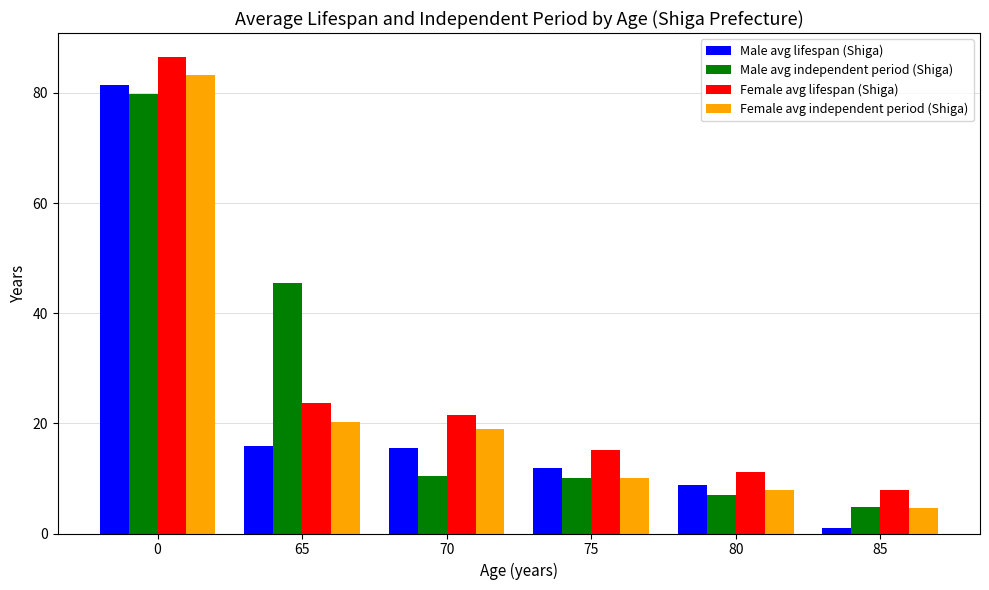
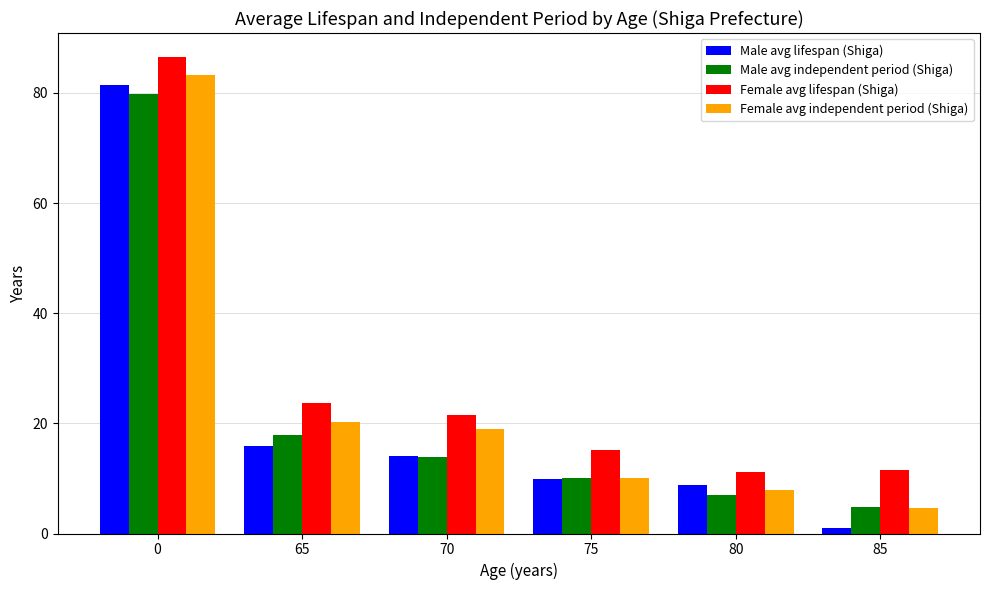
  {
    "Male avg lifespan (Shiga)": {
      "0": 81,
      "65": 16,
-     "70": 16,
-     "75": 12,
+     "70": 14,
+     "75": 10,
      "80": 9,
      "85": 1
    },
    "Male avg independent period (Shiga)": {
      "0": 80,
-     "65": 45,
-     "70": 10,
+     "65": 18,
+     "70": 14,
      "75": 10,
      "80": 7,
      "85": 5
    },
    "Female avg lifespan (Shiga)": {
      "0": 87,
      "65": 24,
      "70": 21,
      "75": 15,
      "80": 11,
-     "85": 8
+     "85": 11
    },
    "Female avg independent period (Shiga)": {
      "0": 83,
      "65": 20,
      "70": 19,
      "75": 10,
      "80": 8,
      "85": 5
    }
  }
